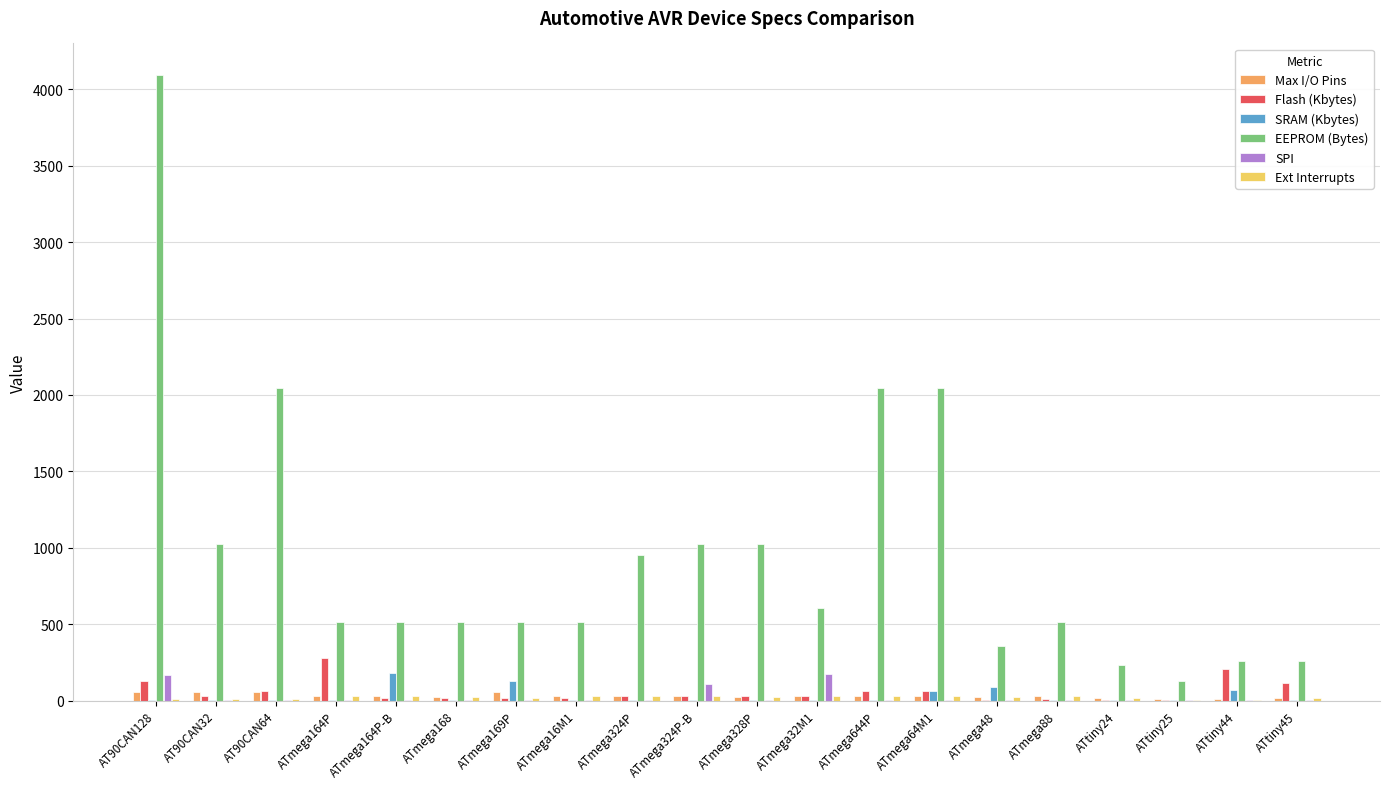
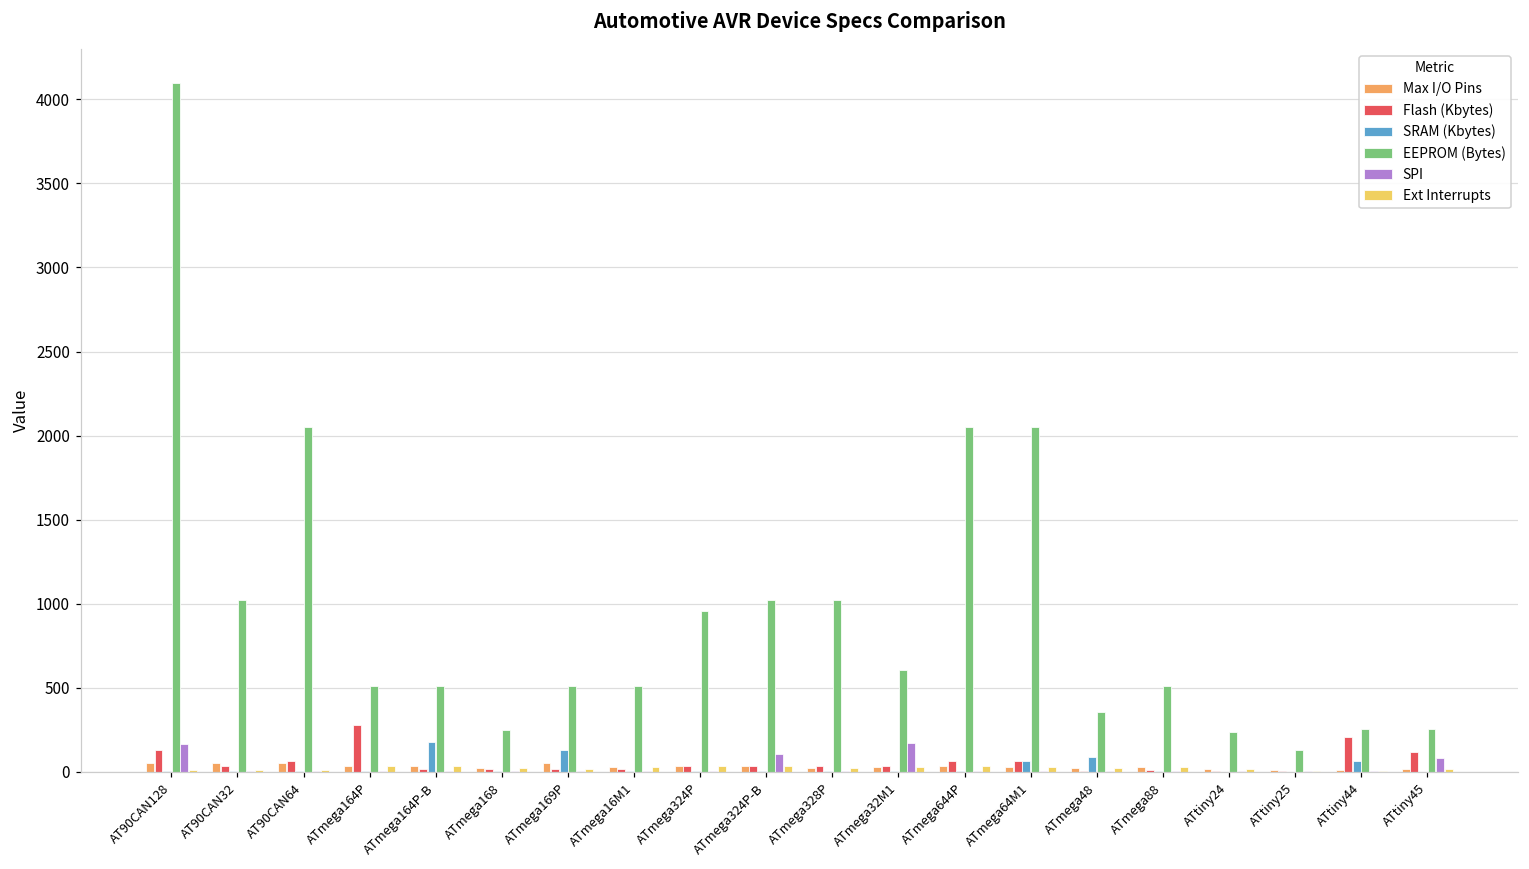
  {
    "Flash (Kbytes)": {
      "AT90CAN128": 130,
      "AT90CAN32": 30,
      "AT90CAN64": 60,
      "ATmega164P": 280,
      "ATmega324P": 30,
      "ATmega324P-B": 30,
      "ATmega328P": 30,
      "ATmega32M1": 30,
      "ATmega644P": 60,
      "ATmega64M1": 60,
      "ATtiny44": 210,
      "ATtiny45": 120
    },
    "SRAM (Kbytes)": {
      "ATmega164P-B": 180,
      "ATmega169P": 130,
      "ATmega64M1": 60,
      "ATmega48": 90,
      "ATtiny44": 70
    },
    "EEPROM (Bytes)": {
      "AT90CAN128": 4100,
      "AT90CAN32": 1020,
      "AT90CAN64": 2050,
      "ATmega164P": 510,
      "ATmega164P-B": 510,
-     "ATmega168": 510,
+     "ATmega168": 250,
      "ATmega169P": 510,
      "ATmega16M1": 510,
      "ATmega324P": 950,
      "ATmega324P-B": 1020,
      "ATmega328P": 1020,
      "ATmega32M1": 610,
      "ATmega644P": 2050,
      "ATmega64M1": 2050,
      "ATmega48": 360,
      "ATmega88": 510,
      "ATtiny24": 230,
      "ATtiny25": 130,
      "ATtiny44": 260,
      "ATtiny45": 260
    },
    "SPI": {
      "AT90CAN128": 160,
      "ATmega324P-B": 110,
      "ATmega32M1": 170,
-     "ATtiny45": 0
+     "ATtiny45": 80
    }
  }
